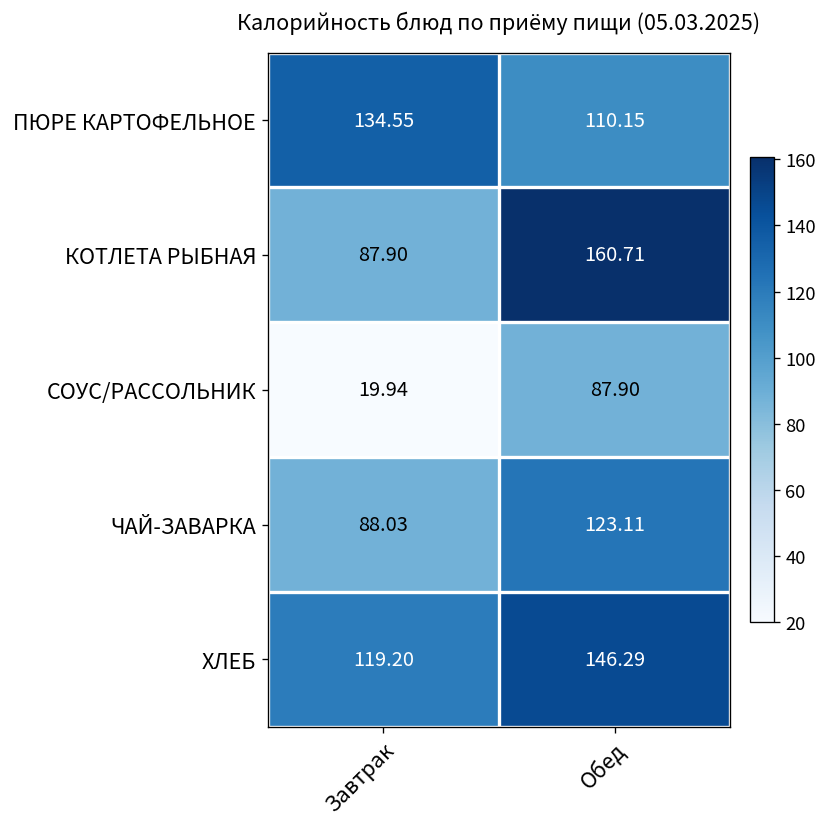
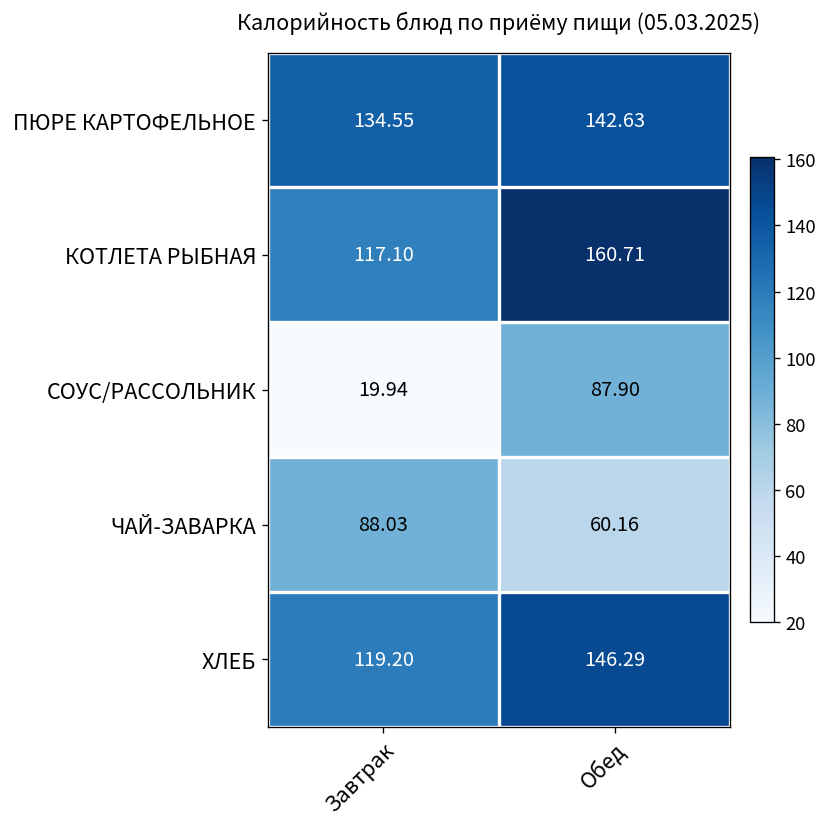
  {
    "ПЮРЕ КАРТОФЕЛЬНОЕ": {
      "Завтрак": 134.55,
-     "Обед": 110.15
+     "Обед": 142.63
    },
    "КОТЛЕТА РЫБНАЯ": {
-     "Завтрак": 87.90,
+     "Завтрак": 117.10,
      "Обед": 160.71
    },
    "СОУС/РАССОЛЬНИК": {
      "Завтрак": 19.94,
      "Обед": 87.90
    },
    "ЧАЙ-ЗАВАРКА": {
      "Завтрак": 88.03,
-     "Обед": 123.11
+     "Обед": 60.16
    },
    "ХЛЕБ": {
      "Завтрак": 119.20,
      "Обед": 146.29
    }
  }
